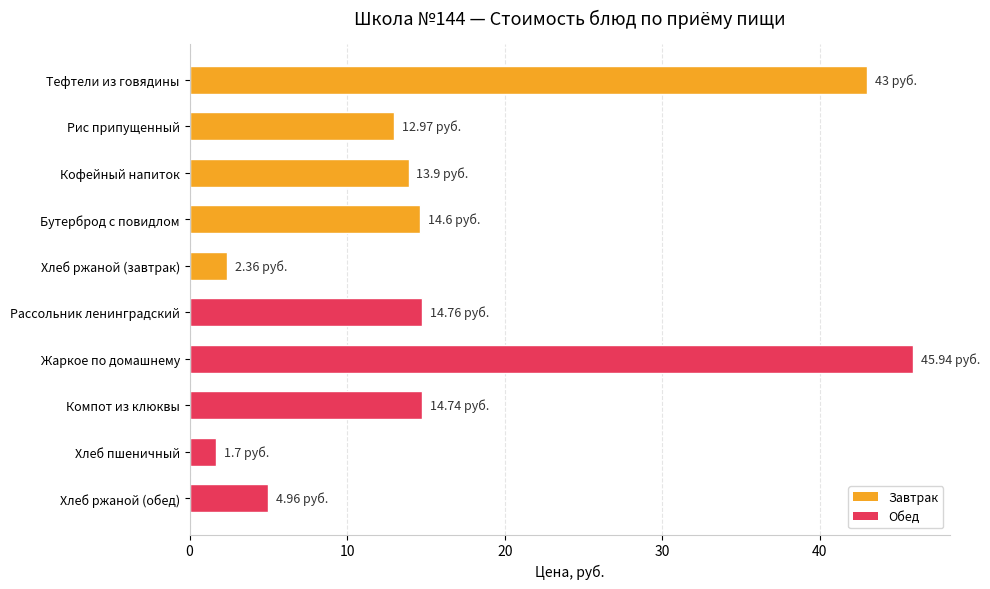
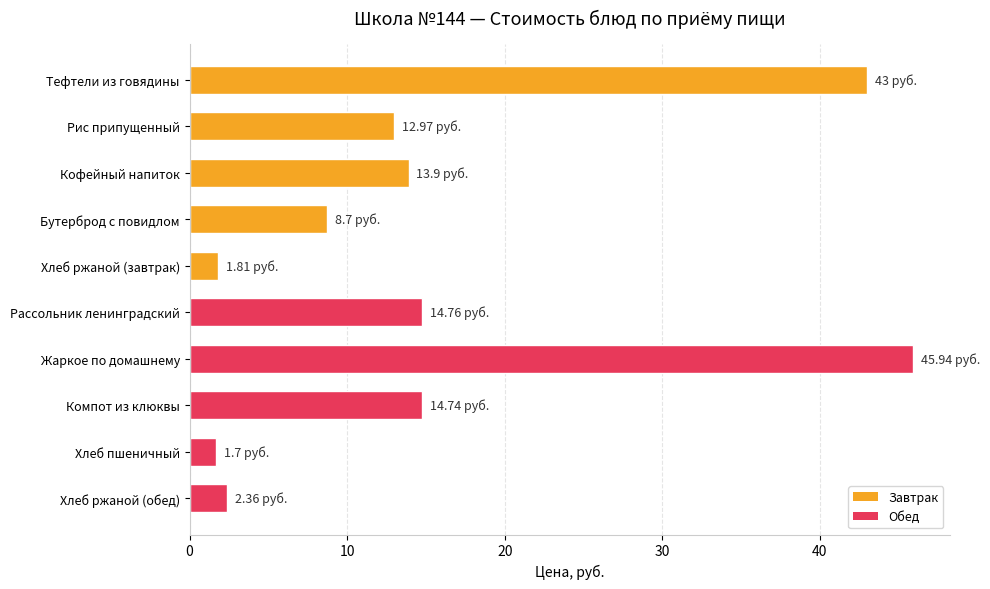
  {
    "Тефтели из говядины": 43,
    "Рис припущенный": 12.97,
    "Кофейный напиток": 13.9,
-   "Бутерброд с повидлом": 14.6,
-   "Хлеб ржаной (завтрак)": 2.36,
+   "Бутерброд с повидлом": 8.7,
+   "Хлеб ржаной (завтрак)": 1.81,
    "Рассольник ленинградский": 14.76,
    "Жаркое по домашнему": 45.94,
    "Компот из клюквы": 14.74,
    "Хлеб пшеничный": 1.7,
-   "Хлеб ржаной (обед)": 4.96
+   "Хлеб ржаной (обед)": 2.36
  }
